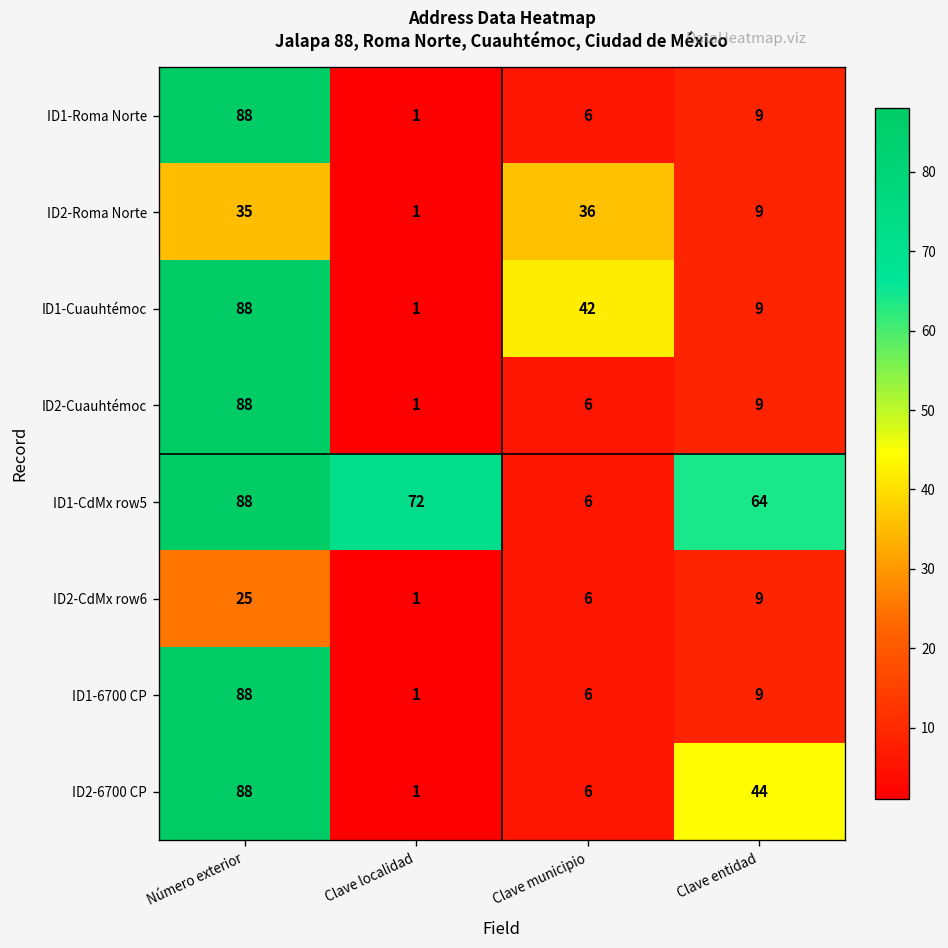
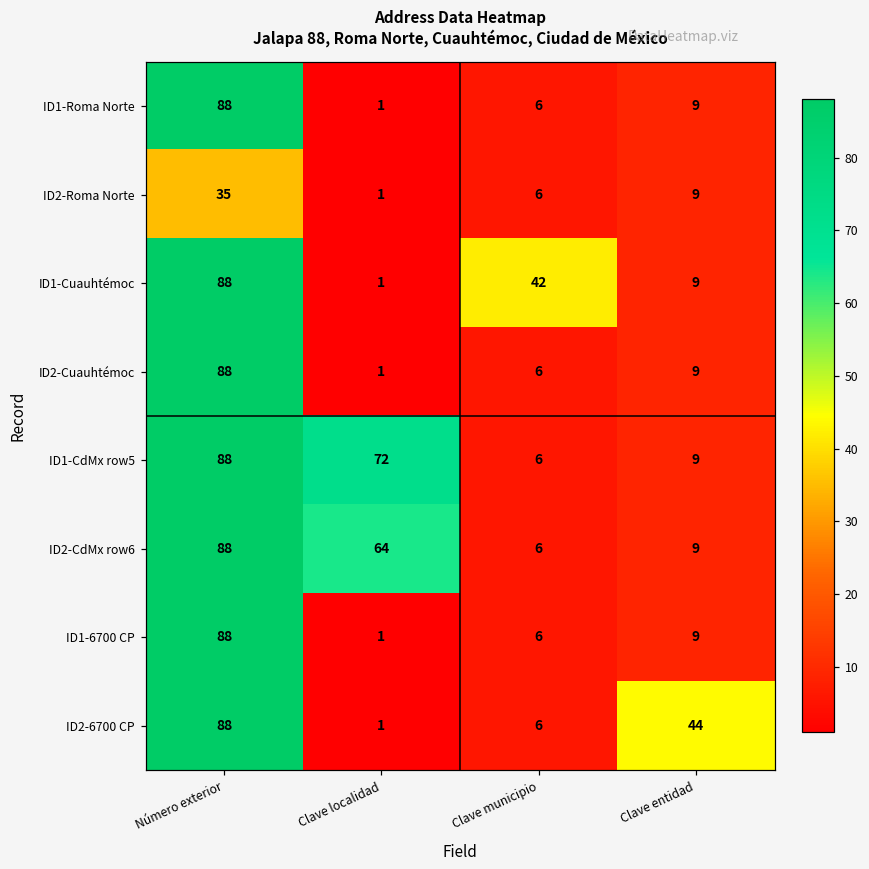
  {
    "ID1-Roma Norte": {
      "Número exterior": 88,
      "Clave localidad": 1,
      "Clave municipio": 6,
      "Clave entidad": 9
    },
    "ID2-Roma Norte": {
      "Número exterior": 35,
      "Clave localidad": 1,
-     "Clave municipio": 36,
+     "Clave municipio": 6,
      "Clave entidad": 9
    },
    "ID1-Cuauhtémoc": {
      "Número exterior": 88,
      "Clave localidad": 1,
      "Clave municipio": 42,
      "Clave entidad": 9
    },
    "ID2-Cuauhtémoc": {
      "Número exterior": 88,
      "Clave localidad": 1,
      "Clave municipio": 6,
      "Clave entidad": 9
    },
    "ID1-CdMx row5": {
      "Número exterior": 88,
      "Clave localidad": 72,
      "Clave municipio": 6,
-     "Clave entidad": 64
+     "Clave entidad": 9
    },
    "ID2-CdMx row6": {
-     "Número exterior": 25,
-     "Clave localidad": 1,
+     "Número exterior": 88,
+     "Clave localidad": 64,
      "Clave municipio": 6,
      "Clave entidad": 9
    },
    "ID1-6700 CP": {
      "Número exterior": 88,
      "Clave localidad": 1,
      "Clave municipio": 6,
      "Clave entidad": 9
    },
    "ID2-6700 CP": {
      "Número exterior": 88,
      "Clave localidad": 1,
      "Clave municipio": 6,
      "Clave entidad": 44
    }
  }
